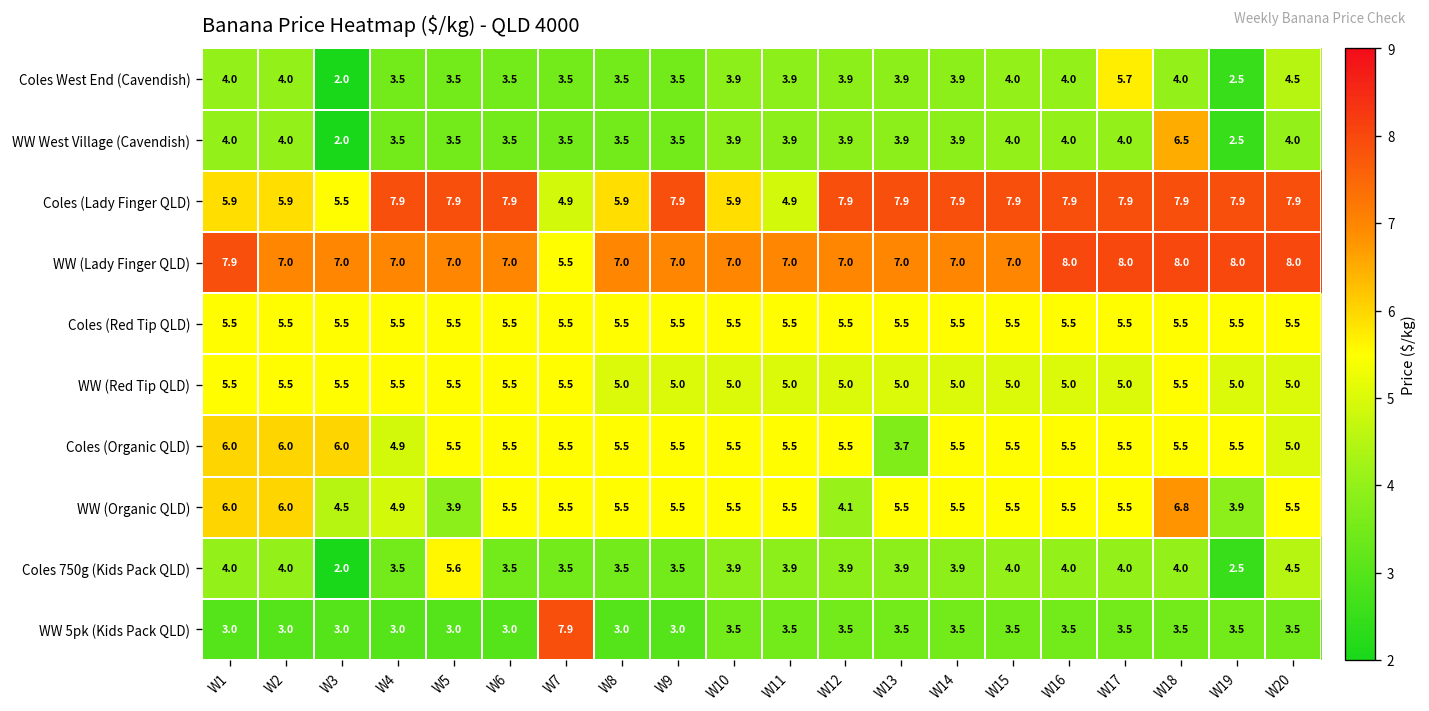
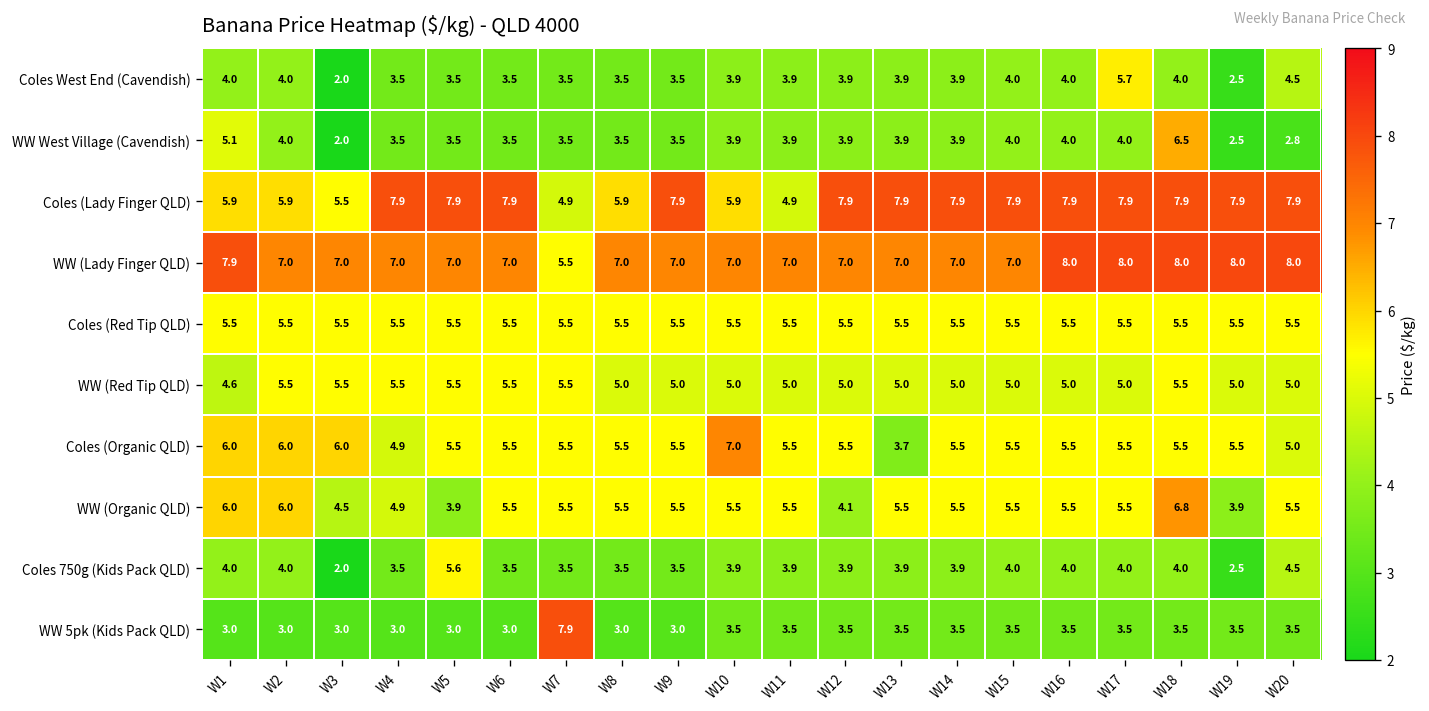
  {
    "Coles West End (Cavendish)": {
      "W1": 4.0,
      "W2": 4.0,
      "W3": 2.0,
      "W4": 3.5,
      "W5": 3.5,
      "W6": 3.5,
      "W7": 3.5,
      "W8": 3.5,
      "W9": 3.5,
      "W10": 3.9,
      "W11": 3.9,
      "W12": 3.9,
      "W13": 3.9,
      "W14": 3.9,
      "W15": 4.0,
      "W16": 4.0,
      "W17": 5.7,
      "W18": 4.0,
      "W19": 2.5,
      "W20": 4.5
    },
    "WW West Village (Cavendish)": {
-     "W1": 4.0,
+     "W1": 5.1,
      "W2": 4.0,
      "W3": 2.0,
      "W4": 3.5,
      "W5": 3.5,
      "W6": 3.5,
      "W7": 3.5,
      "W8": 3.5,
      "W9": 3.5,
      "W10": 3.9,
      "W11": 3.9,
      "W12": 3.9,
      "W13": 3.9,
      "W14": 3.9,
      "W15": 4.0,
      "W16": 4.0,
      "W17": 4.0,
      "W18": 6.5,
      "W19": 2.5,
-     "W20": 4.0
+     "W20": 2.8
    },
    "Coles (Lady Finger QLD)": {
      "W1": 5.9,
      "W2": 5.9,
      "W3": 5.5,
      "W4": 7.9,
      "W5": 7.9,
      "W6": 7.9,
      "W7": 4.9,
      "W8": 5.9,
      "W9": 7.9,
      "W10": 5.9,
      "W11": 4.9,
      "W12": 7.9,
      "W13": 7.9,
      "W14": 7.9,
      "W15": 7.9,
      "W16": 7.9,
      "W17": 7.9,
      "W18": 7.9,
      "W19": 7.9,
      "W20": 7.9
    },
    "WW (Lady Finger QLD)": {
      "W1": 7.9,
      "W2": 7.0,
      "W3": 7.0,
      "W4": 7.0,
      "W5": 7.0,
      "W6": 7.0,
      "W7": 5.5,
      "W8": 7.0,
      "W9": 7.0,
      "W10": 7.0,
      "W11": 7.0,
      "W12": 7.0,
      "W13": 7.0,
      "W14": 7.0,
      "W15": 7.0,
      "W16": 8.0,
      "W17": 8.0,
      "W18": 8.0,
      "W19": 8.0,
      "W20": 8.0
    },
    "Coles (Red Tip QLD)": {
      "W1": 5.5,
      "W2": 5.5,
      "W3": 5.5,
      "W4": 5.5,
      "W5": 5.5,
      "W6": 5.5,
      "W7": 5.5,
      "W8": 5.5,
      "W9": 5.5,
      "W10": 5.5,
      "W11": 5.5,
      "W12": 5.5,
      "W13": 5.5,
      "W14": 5.5,
      "W15": 5.5,
      "W16": 5.5,
      "W17": 5.5,
      "W18": 5.5,
      "W19": 5.5,
      "W20": 5.5
    },
    "WW (Red Tip QLD)": {
-     "W1": 5.5,
+     "W1": 4.6,
      "W2": 5.5,
      "W3": 5.5,
      "W4": 5.5,
      "W5": 5.5,
      "W6": 5.5,
      "W7": 5.5,
      "W8": 5.0,
      "W9": 5.0,
      "W10": 5.0,
      "W11": 5.0,
      "W12": 5.0,
      "W13": 5.0,
      "W14": 5.0,
      "W15": 5.0,
      "W16": 5.0,
      "W17": 5.0,
      "W18": 5.5,
      "W19": 5.0,
      "W20": 5.0
    },
    "Coles (Organic QLD)": {
      "W1": 6.0,
      "W2": 6.0,
      "W3": 6.0,
      "W4": 4.9,
      "W5": 5.5,
      "W6": 5.5,
      "W7": 5.5,
      "W8": 5.5,
      "W9": 5.5,
-     "W10": 5.5,
+     "W10": 7.0,
      "W11": 5.5,
      "W12": 5.5,
      "W13": 3.7,
      "W14": 5.5,
      "W15": 5.5,
      "W16": 5.5,
      "W17": 5.5,
      "W18": 5.5,
      "W19": 5.5,
      "W20": 5.0
    },
    "WW (Organic QLD)": {
      "W1": 6.0,
      "W2": 6.0,
      "W3": 4.5,
      "W4": 4.9,
      "W5": 3.9,
      "W6": 5.5,
      "W7": 5.5,
      "W8": 5.5,
      "W9": 5.5,
      "W10": 5.5,
      "W11": 5.5,
      "W12": 4.1,
      "W13": 5.5,
      "W14": 5.5,
      "W15": 5.5,
      "W16": 5.5,
      "W17": 5.5,
      "W18": 6.8,
      "W19": 3.9,
      "W20": 5.5
    },
    "Coles 750g (Kids Pack QLD)": {
      "W1": 4.0,
      "W2": 4.0,
      "W3": 2.0,
      "W4": 3.5,
      "W5": 5.6,
      "W6": 3.5,
      "W7": 3.5,
      "W8": 3.5,
      "W9": 3.5,
      "W10": 3.9,
      "W11": 3.9,
      "W12": 3.9,
      "W13": 3.9,
      "W14": 3.9,
      "W15": 4.0,
      "W16": 4.0,
      "W17": 4.0,
      "W18": 4.0,
      "W19": 2.5,
      "W20": 4.5
    },
    "WW 5pk (Kids Pack QLD)": {
      "W1": 3.0,
      "W2": 3.0,
      "W3": 3.0,
      "W4": 3.0,
      "W5": 3.0,
      "W6": 3.0,
      "W7": 7.9,
      "W8": 3.0,
      "W9": 3.0,
      "W10": 3.5,
      "W11": 3.5,
      "W12": 3.5,
      "W13": 3.5,
      "W14": 3.5,
      "W15": 3.5,
      "W16": 3.5,
      "W17": 3.5,
      "W18": 3.5,
      "W19": 3.5,
      "W20": 3.5
    }
  }
